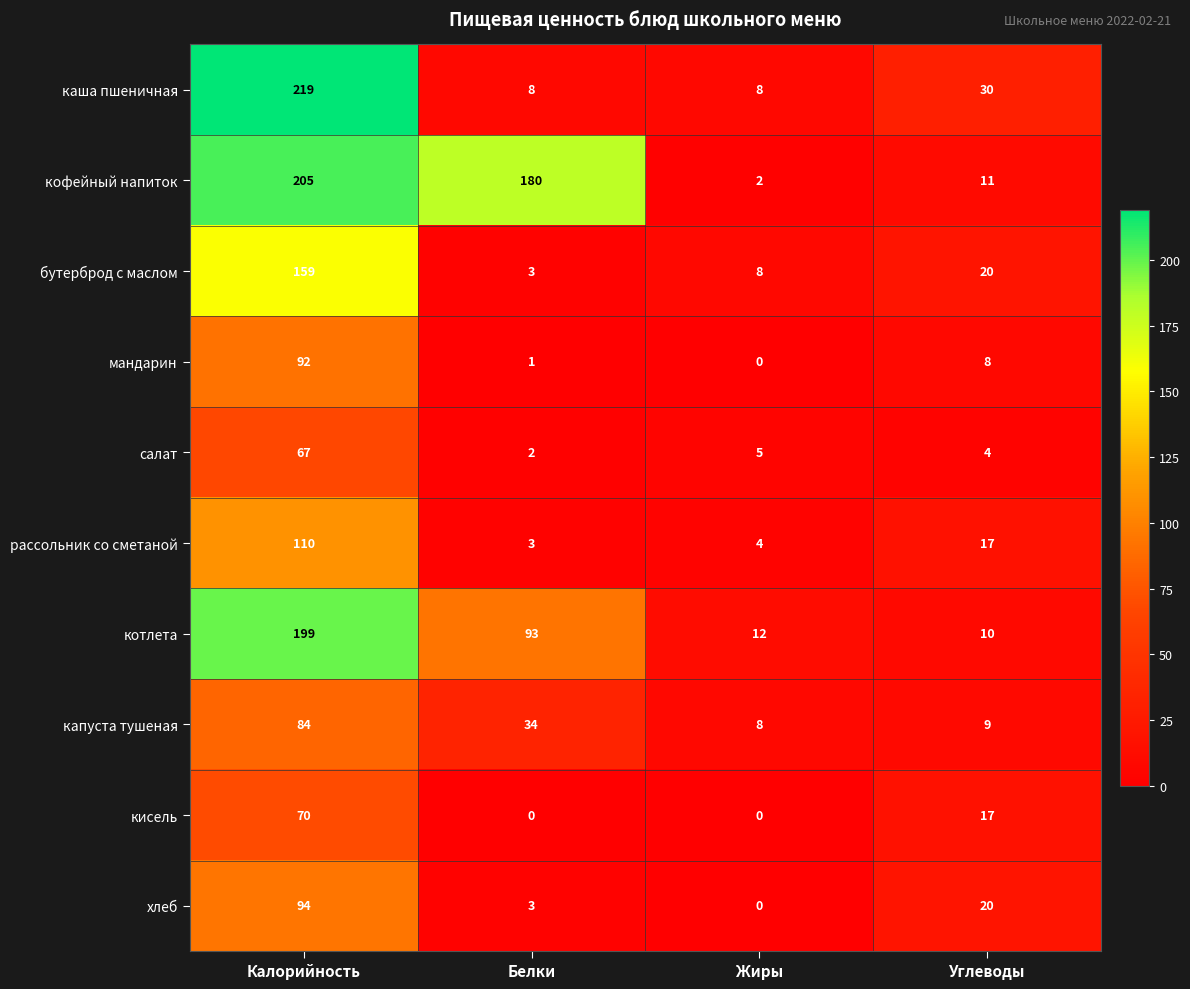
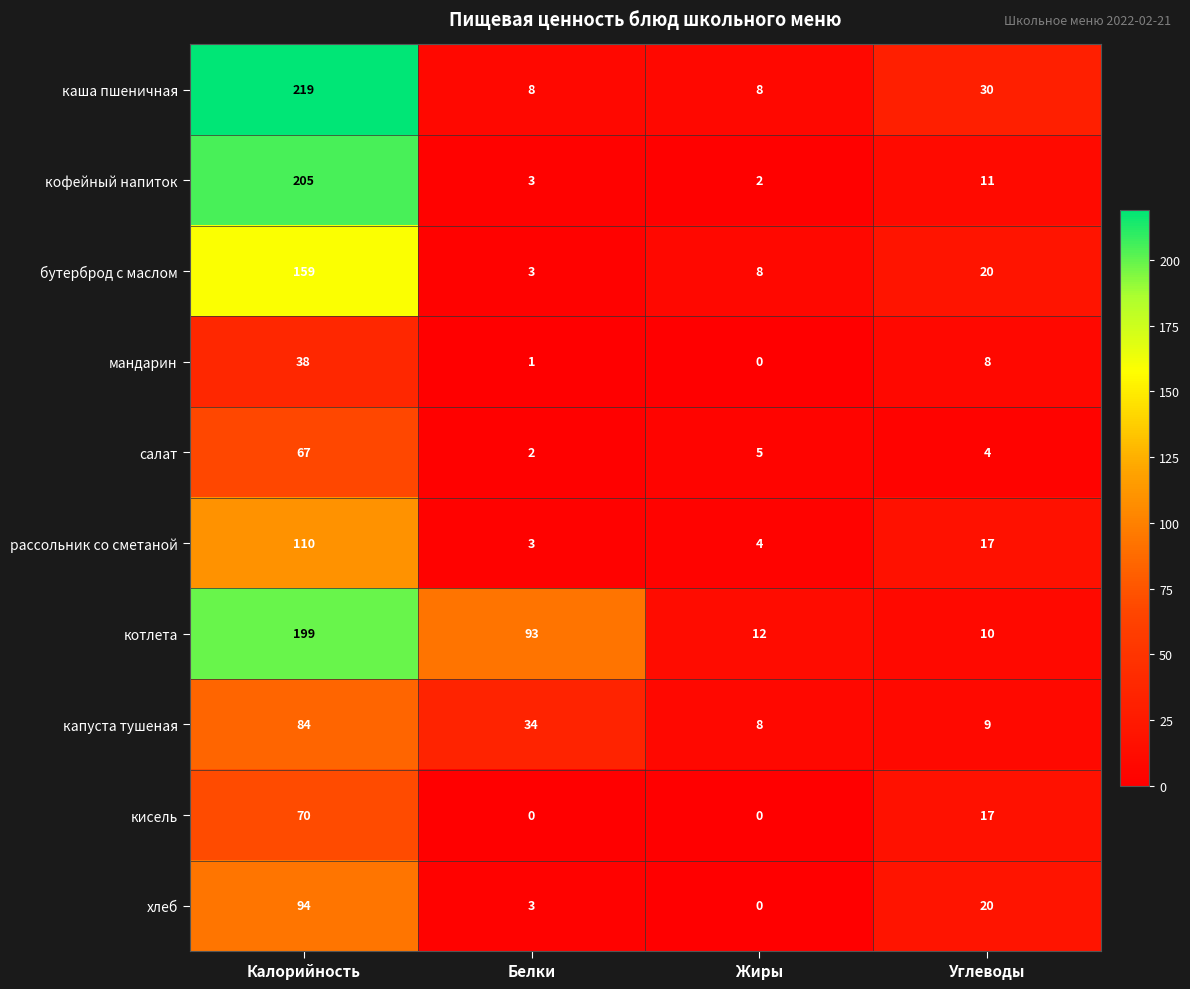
  {
    "каша пшеничная": {
      "Калорийность": 219,
      "Белки": 8,
      "Жиры": 8,
      "Углеводы": 30
    },
    "кофейный напиток": {
      "Калорийность": 205,
-     "Белки": 180,
+     "Белки": 3,
      "Жиры": 2,
      "Углеводы": 11
    },
    "бутерброд с маслом": {
      "Калорийность": 159,
      "Белки": 3,
      "Жиры": 8,
      "Углеводы": 20
    },
    "мандарин": {
-     "Калорийность": 92,
+     "Калорийность": 38,
      "Белки": 1,
      "Жиры": 0,
      "Углеводы": 8
    },
    "салат": {
      "Калорийность": 67,
      "Белки": 2,
      "Жиры": 5,
      "Углеводы": 4
    },
    "рассольник со сметаной": {
      "Калорийность": 110,
      "Белки": 3,
      "Жиры": 4,
      "Углеводы": 17
    },
    "котлета": {
      "Калорийность": 199,
      "Белки": 93,
      "Жиры": 12,
      "Углеводы": 10
    },
    "капуста тушеная": {
      "Калорийность": 84,
      "Белки": 34,
      "Жиры": 8,
      "Углеводы": 9
    },
    "кисель": {
      "Калорийность": 70,
      "Белки": 0,
      "Жиры": 0,
      "Углеводы": 17
    },
    "хлеб": {
      "Калорийность": 94,
      "Белки": 3,
      "Жиры": 0,
      "Углеводы": 20
    }
  }
